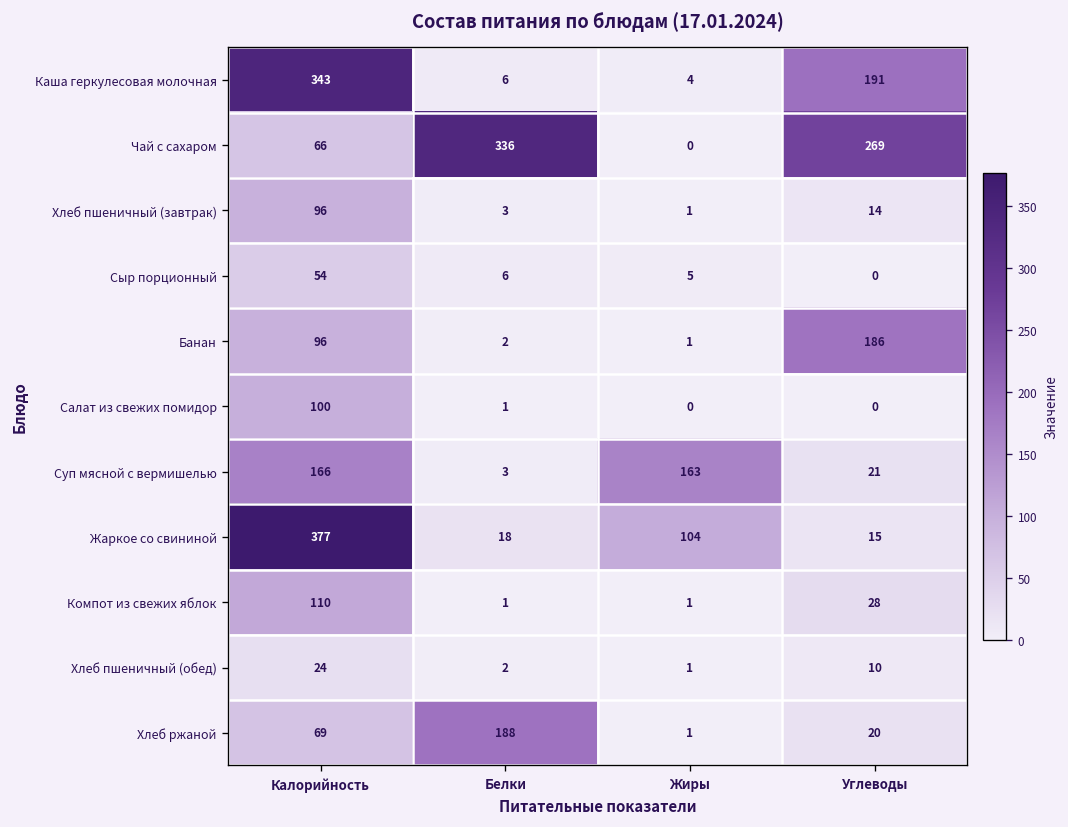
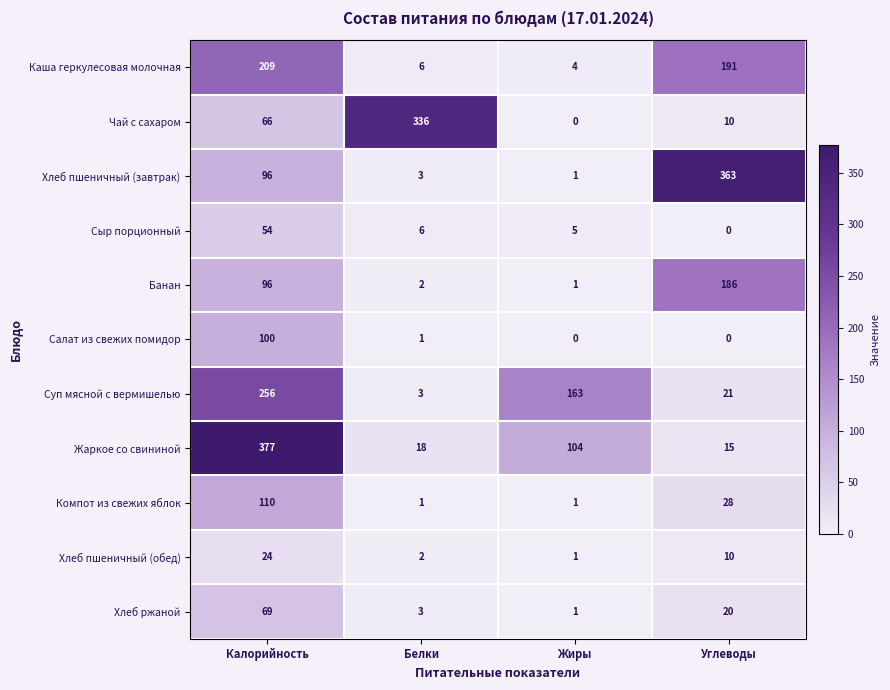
  {
    "Каша геркулесовая молочная": {
-     "Калорийность": 343,
+     "Калорийность": 209,
      "Белки": 6,
      "Жиры": 4,
      "Углеводы": 191
    },
    "Чай с сахаром": {
      "Калорийность": 66,
      "Белки": 336,
      "Жиры": 0,
-     "Углеводы": 269
+     "Углеводы": 10
    },
    "Хлеб пшеничный (завтрак)": {
      "Калорийность": 96,
      "Белки": 3,
      "Жиры": 1,
-     "Углеводы": 14
+     "Углеводы": 363
    },
    "Сыр порционный": {
      "Калорийность": 54,
      "Белки": 6,
      "Жиры": 5,
      "Углеводы": 0
    },
    "Банан": {
      "Калорийность": 96,
      "Белки": 2,
      "Жиры": 1,
      "Углеводы": 186
    },
    "Салат из свежих помидор": {
      "Калорийность": 100,
      "Белки": 1,
      "Жиры": 0,
      "Углеводы": 0
    },
    "Суп мясной с вермишелью": {
-     "Калорийность": 166,
+     "Калорийность": 256,
      "Белки": 3,
      "Жиры": 163,
      "Углеводы": 21
    },
    "Жаркое со свининой": {
      "Калорийность": 377,
      "Белки": 18,
      "Жиры": 104,
      "Углеводы": 15
    },
    "Компот из свежих яблок": {
      "Калорийность": 110,
      "Белки": 1,
      "Жиры": 1,
      "Углеводы": 28
    },
    "Хлеб пшеничный (обед)": {
      "Калорийность": 24,
      "Белки": 2,
      "Жиры": 1,
      "Углеводы": 10
    },
    "Хлеб ржаной": {
      "Калорийность": 69,
-     "Белки": 188,
+     "Белки": 3,
      "Жиры": 1,
      "Углеводы": 20
    }
  }
